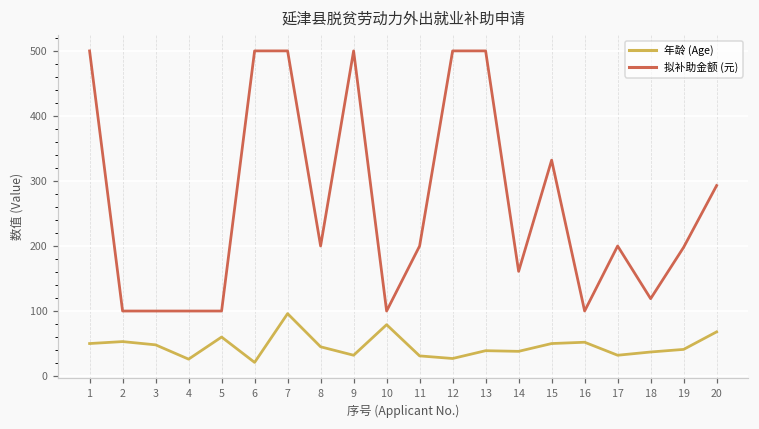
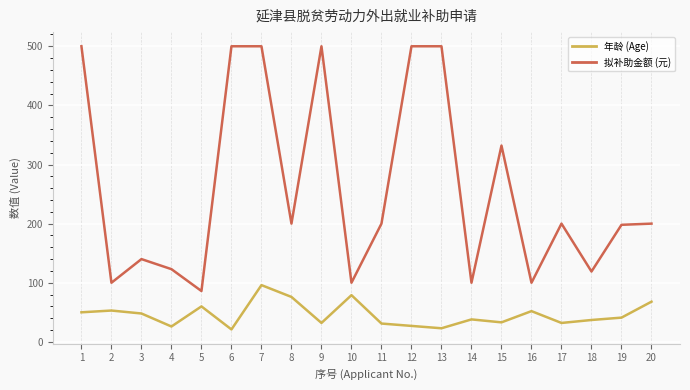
  {
    "年龄 (Age)": {
      "1": 50,
      "2": 50,
      "3": 50,
      "4": 30,
      "5": 60,
      "6": 20,
      "7": 100,
-     "8": 50,
+     "8": 80,
      "9": 30,
      "10": 80,
      "11": 30,
      "12": 30,
-     "13": 40,
+     "13": 20,
      "14": 40,
-     "15": 50,
+     "15": 30,
      "16": 50,
      "17": 30,
      "18": 40,
      "19": 40,
      "20": 70
    },
    "拟补助金额 (元)": {
      "1": 500,
      "2": 100,
-     "3": 100,
-     "4": 100,
-     "5": 100,
+     "3": 140,
+     "4": 120,
+     "5": 90,
      "6": 500,
      "7": 500,
      "8": 200,
      "9": 500,
      "10": 100,
      "11": 200,
      "12": 500,
      "13": 500,
-     "14": 160,
+     "14": 100,
      "15": 330,
      "16": 100,
      "17": 200,
      "18": 120,
      "19": 200,
-     "20": 290
+     "20": 200
    }
  }
